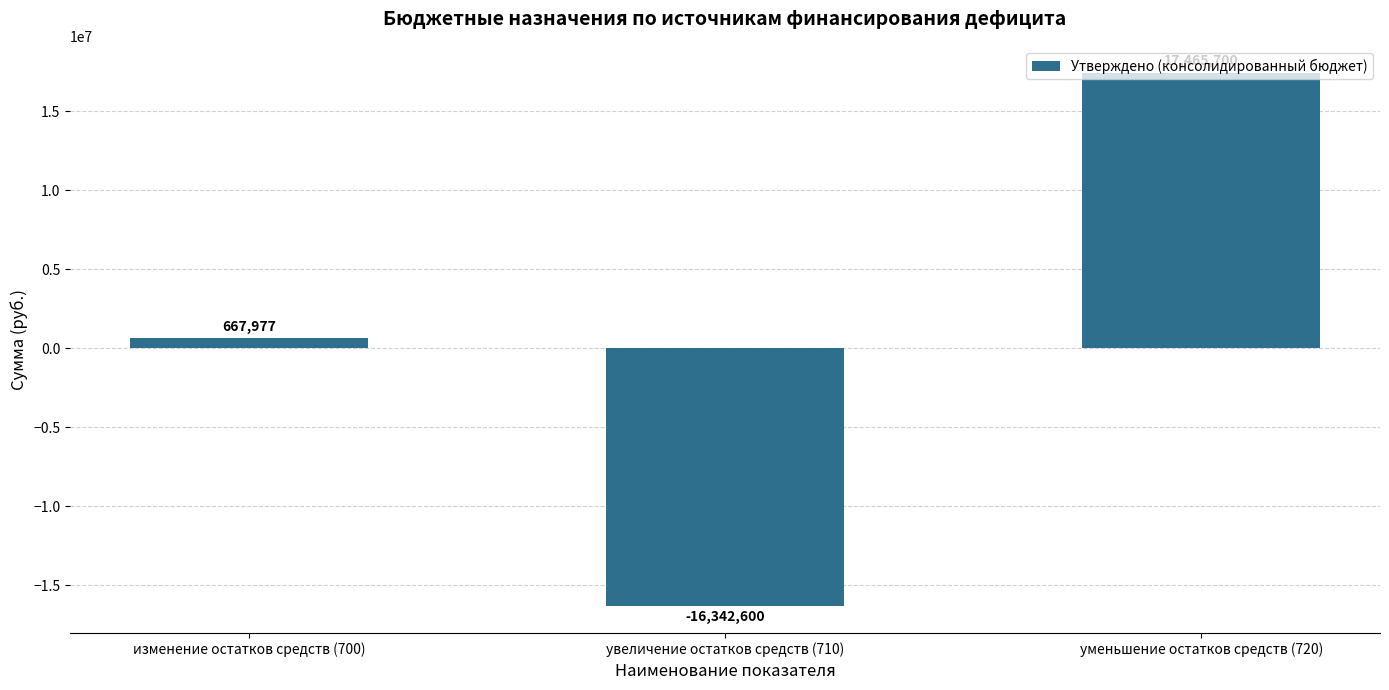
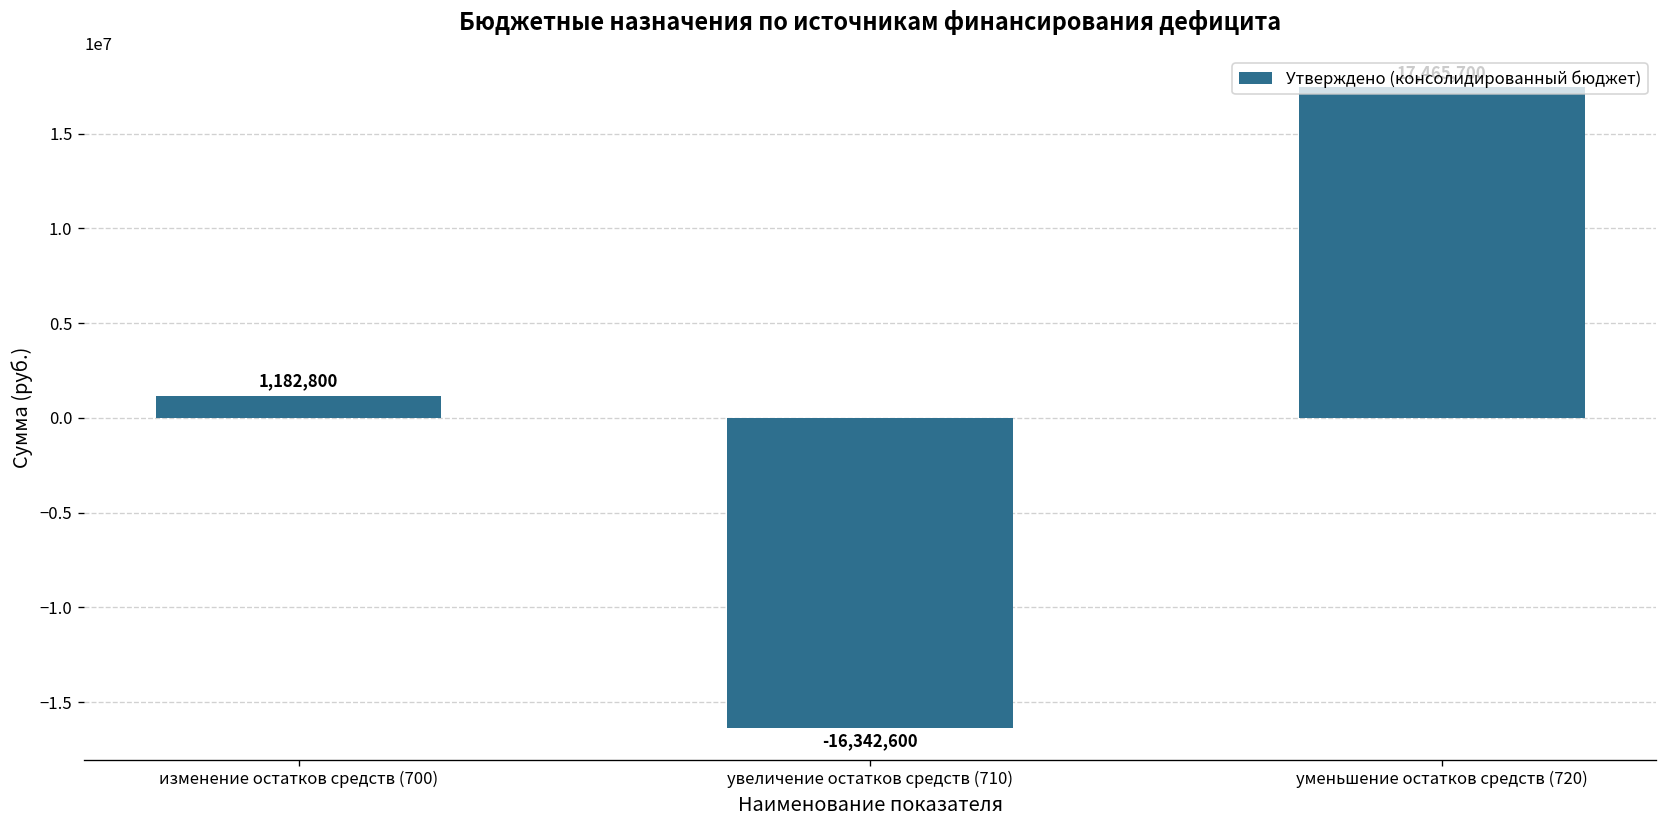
  {
-   "изменение остатков средств (700)": "667,977",
+   "изменение остатков средств (700)": "1,182,800",
    "увеличение остатков средств (710)": "-16,342,600"
  }
